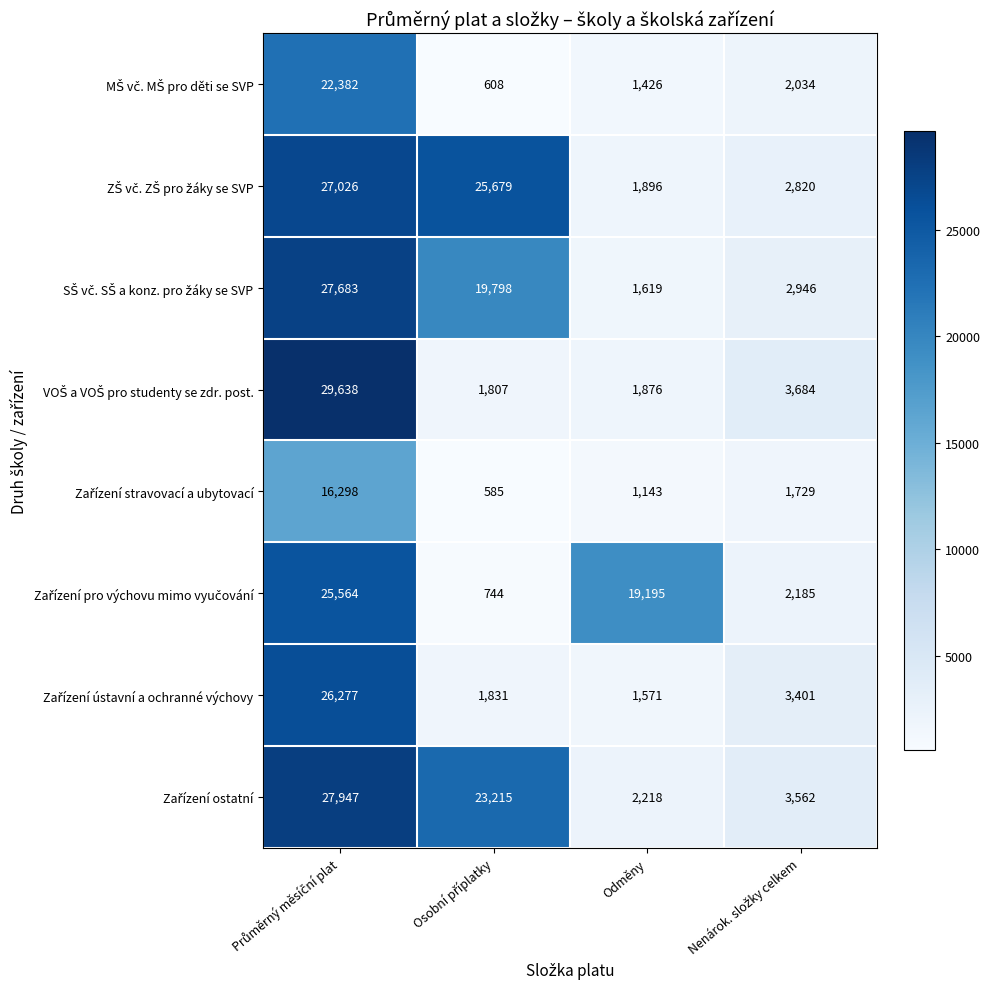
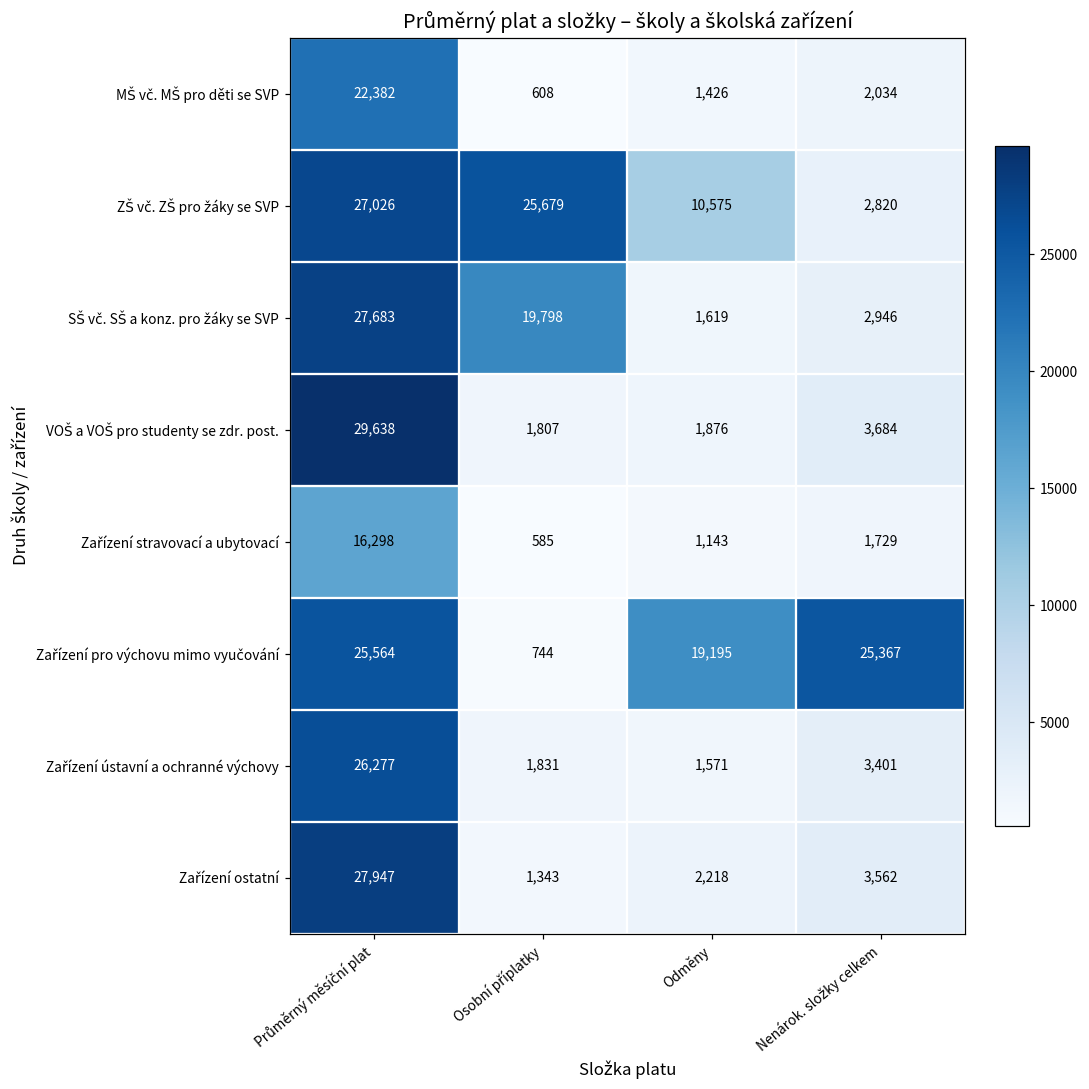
  {
    "MŠ vč. MŠ pro děti se SVP": {
      "Průměrný měsíční plat": "22,382",
      "Osobní příplatky": "608",
      "Odměny": "1,426",
      "Nenárok. složky celkem": "2,034"
    },
    "ZŠ vč. ZŠ pro žáky se SVP": {
      "Průměrný měsíční plat": "27,026",
      "Osobní příplatky": "25,679",
-     "Odměny": "1,896",
+     "Odměny": "10,575",
      "Nenárok. složky celkem": "2,820"
    },
    "SŠ vč. SŠ a konz. pro žáky se SVP": {
      "Průměrný měsíční plat": "27,683",
      "Osobní příplatky": "19,798",
      "Odměny": "1,619",
      "Nenárok. složky celkem": "2,946"
    },
    "VOŠ a VOŠ pro studenty se zdr. post.": {
      "Průměrný měsíční plat": "29,638",
      "Osobní příplatky": "1,807",
      "Odměny": "1,876",
      "Nenárok. složky celkem": "3,684"
    },
    "Zařízení stravovací a ubytovací": {
      "Průměrný měsíční plat": "16,298",
      "Osobní příplatky": "585",
      "Odměny": "1,143",
      "Nenárok. složky celkem": "1,729"
    },
    "Zařízení pro výchovu mimo vyučování": {
      "Průměrný měsíční plat": "25,564",
      "Osobní příplatky": "744",
      "Odměny": "19,195",
-     "Nenárok. složky celkem": "2,185"
+     "Nenárok. složky celkem": "25,367"
    },
    "Zařízení ústavní a ochranné výchovy": {
      "Průměrný měsíční plat": "26,277",
      "Osobní příplatky": "1,831",
      "Odměny": "1,571",
      "Nenárok. složky celkem": "3,401"
    },
    "Zařízení ostatní": {
      "Průměrný měsíční plat": "27,947",
-     "Osobní příplatky": "23,215",
+     "Osobní příplatky": "1,343",
      "Odměny": "2,218",
      "Nenárok. složky celkem": "3,562"
    }
  }
